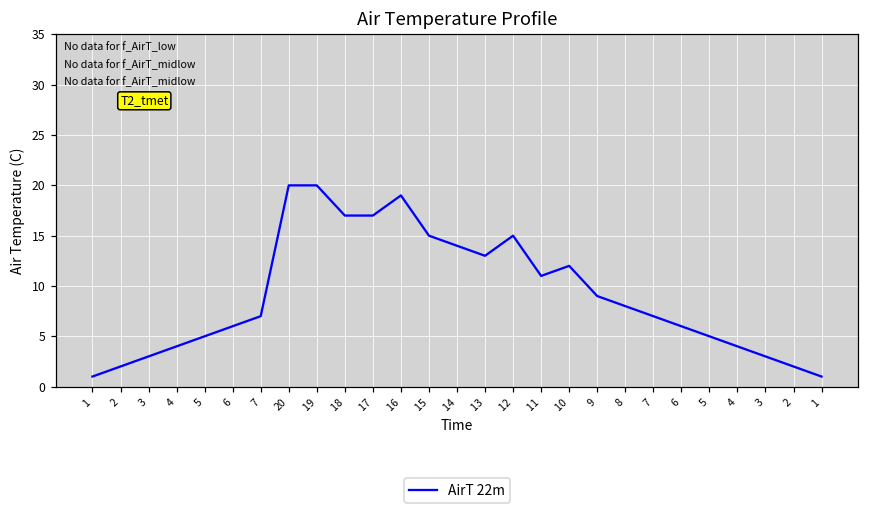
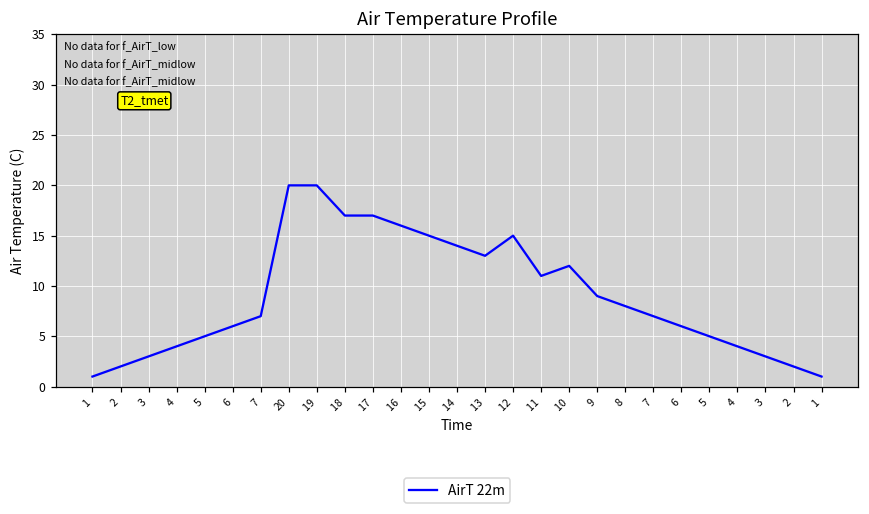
  {
    "20": 20,
    "19": 20,
    "18": 17,
    "17": 17,
-   "16": 19,
+   "16": 16,
    "15": 15,
    "14": 14,
    "13": 13,
    "12": 15,
    "11": 11,
    "10": 12,
    "9": 9,
    "8": 8
  }
